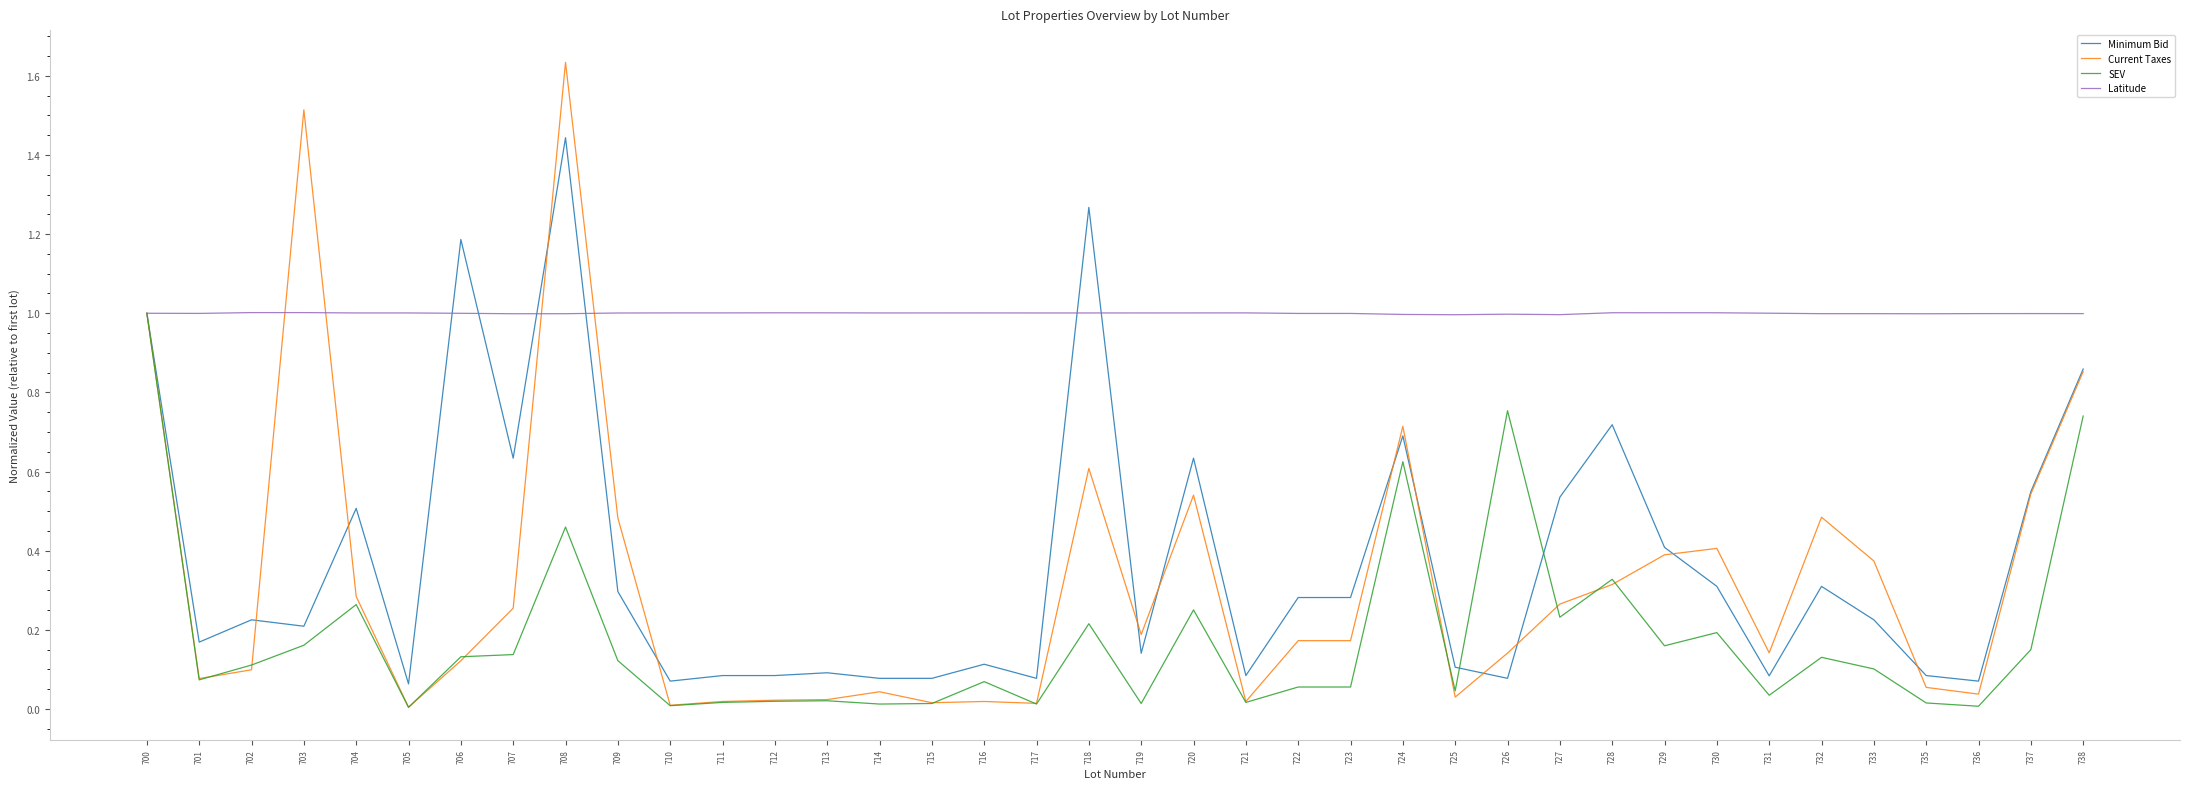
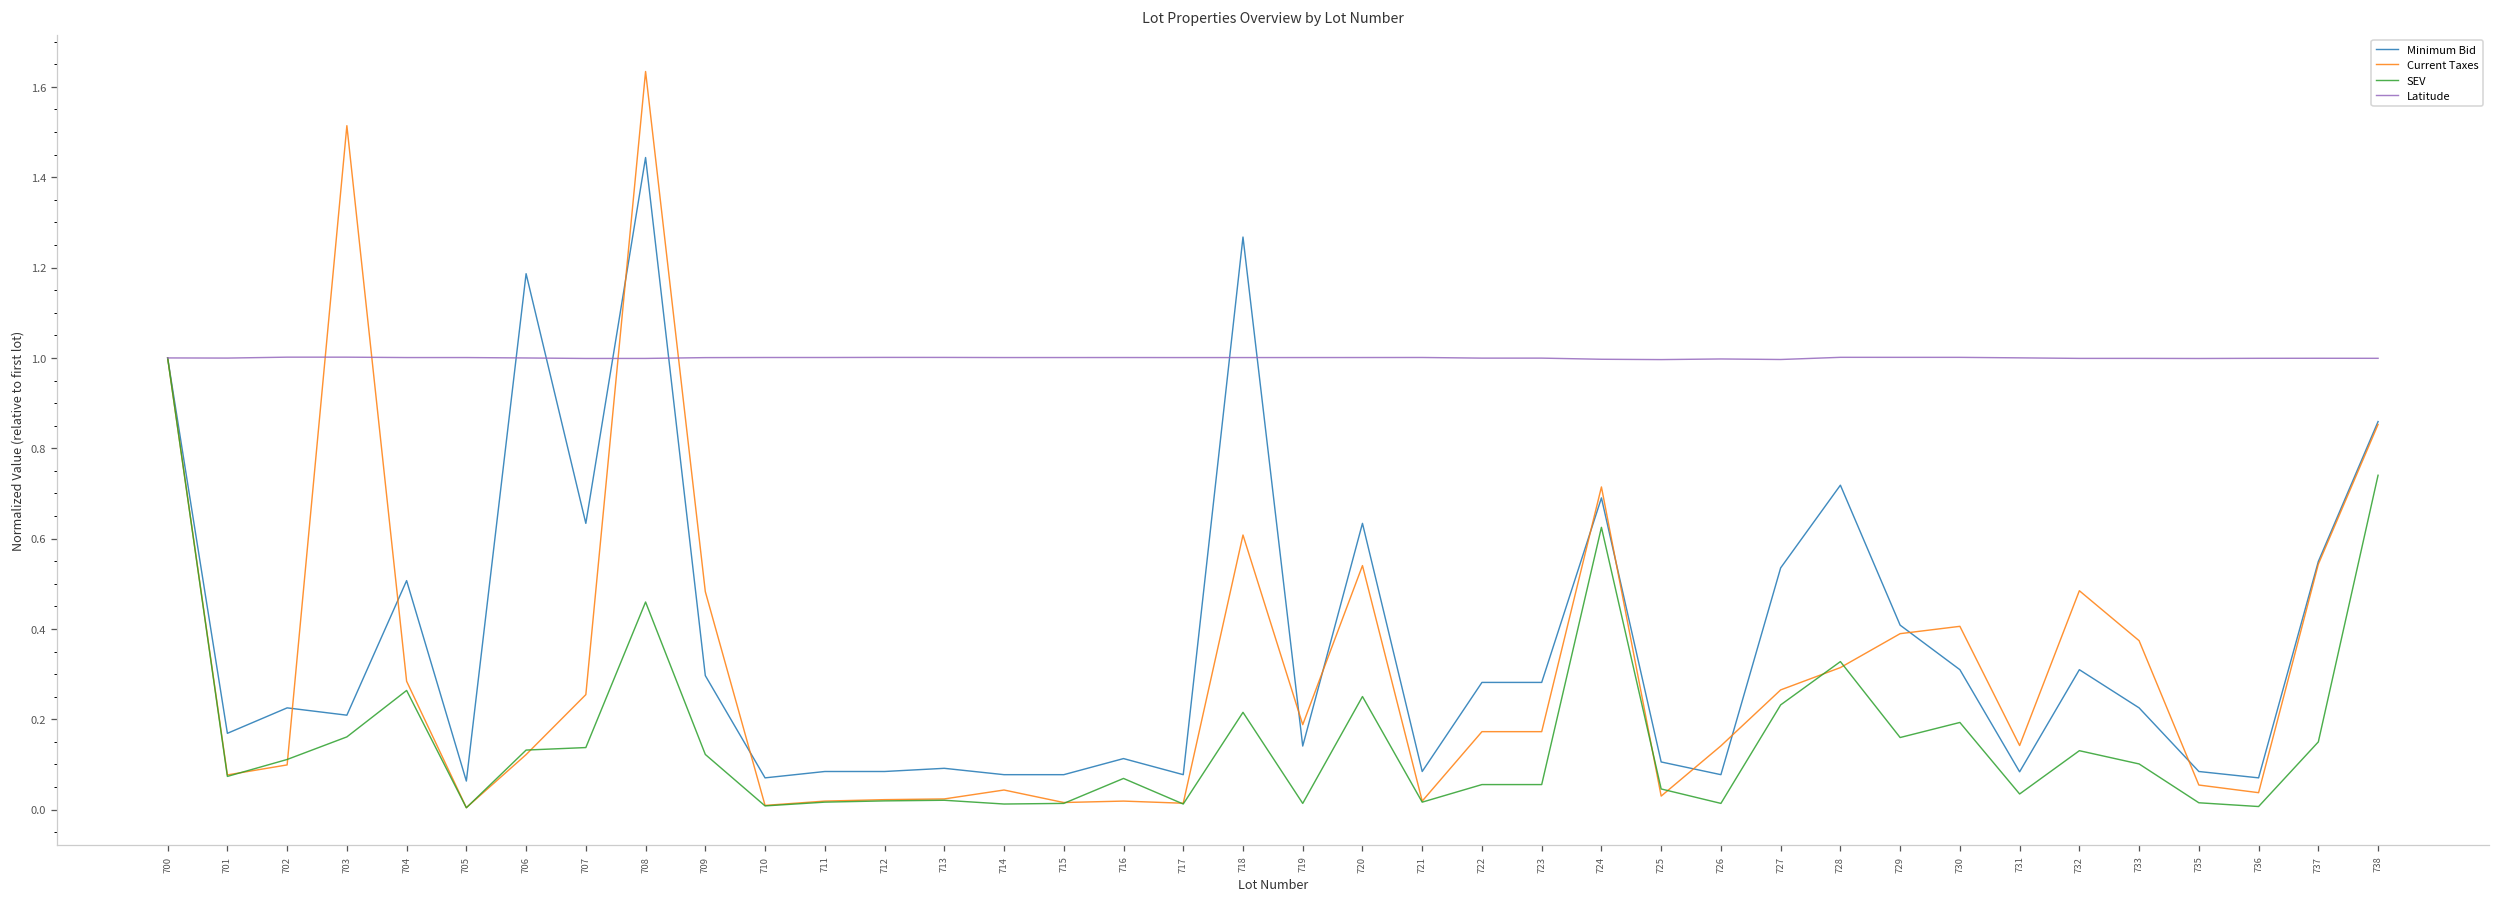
  {
    "Minimum Bid": {
      "701": 0.17,
      "702": 0.23,
      "703": 0.21,
      "704": 0.51,
      "705": 0.06,
      "706": 1.19,
      "707": 0.63,
      "708": 1.44,
      "709": 0.30,
      "710": 0.07,
      "711": 0.08,
      "712": 0.08,
      "713": 0.09,
      "714": 0.08,
      "715": 0.08,
      "716": 0.11,
      "717": 0.08,
      "718": 1.27,
      "719": 0.14,
      "720": 0.63,
      "721": 0.08,
      "722": 0.28,
      "723": 0.28,
      "724": 0.69,
      "725": 0.11,
      "726": 0.08,
      "727": 0.54,
      "728": 0.72,
      "729": 0.41,
      "730": 0.31,
      "731": 0.08,
      "732": 0.31,
      "733": 0.23,
      "735": 0.08,
      "736": 0.07
    },
    "Current Taxes": {
      "702": 0.10,
      "703": 1.51,
      "704": 0.28,
      "706": 0.12,
      "707": 0.25,
      "708": 1.63,
      "709": 0.48,
      "714": 0.04,
      "716": 0.02,
      "718": 0.61,
      "719": 0.19,
      "720": 0.54,
      "722": 0.17,
      "723": 0.17,
      "724": 0.71,
      "725": 0.03,
      "726": 0.14,
      "727": 0.27,
      "728": 0.31,
      "729": 0.39,
      "730": 0.41,
      "731": 0.14,
      "732": 0.48,
      "733": 0.37,
      "735": 0.05,
      "736": 0.04
    },
    "SEV": {
      "702": 0.11,
      "703": 0.16,
      "704": 0.26,
      "706": 0.13,
      "707": 0.14,
      "708": 0.46,
      "709": 0.12,
      "714": 0.01,
      "716": 0.07,
      "718": 0.22,
      "719": 0.01,
      "720": 0.25,
      "722": 0.06,
      "723": 0.06,
      "724": 0.63,
      "725": 0.05,
-     "726": 0.75,
+     "726": 0.01,
      "727": 0.23,
      "728": 0.33,
      "729": 0.16,
      "730": 0.19,
      "731": 0.03,
      "732": 0.13,
      "733": 0.10,
      "735": 0.02,
      "736": 0.01,
      "737": 0.15,
      "738": 0.74
    },
    "Latitude": {
      "701": 1.00,
      "702": 1.00,
      "703": 1.00,
      "704": 1.00,
      "705": 1.00,
      "706": 1.00,
      "707": 1.00,
      "708": 1.00,
      "709": 1.00,
      "710": 1.00,
      "711": 1.00,
      "712": 1.00,
      "713": 1.00,
      "714": 1.00,
      "715": 1.00,
      "716": 1.00,
      "717": 1.00,
      "718": 1.00,
      "719": 1.00,
      "720": 1.00,
      "721": 1.00,
      "722": 1.00,
      "723": 1.00,
      "724": 1.00,
      "725": 1.00,
      "726": 1.00,
      "727": 1.00,
      "728": 1.00,
      "729": 1.00,
      "730": 1.00,
      "731": 1.00,
      "732": 1.00,
      "733": 1.00,
      "735": 1.00,
      "736": 1.00,
      "737": 1.00,
      "738": 1.00
    }
  }
